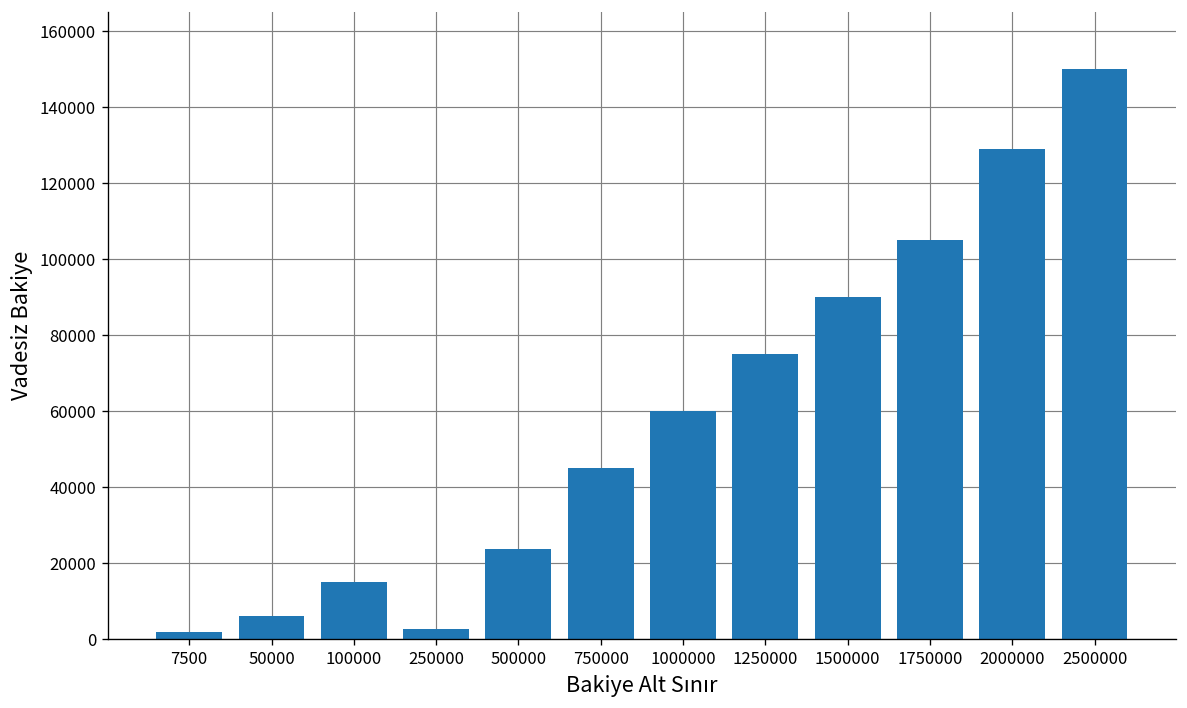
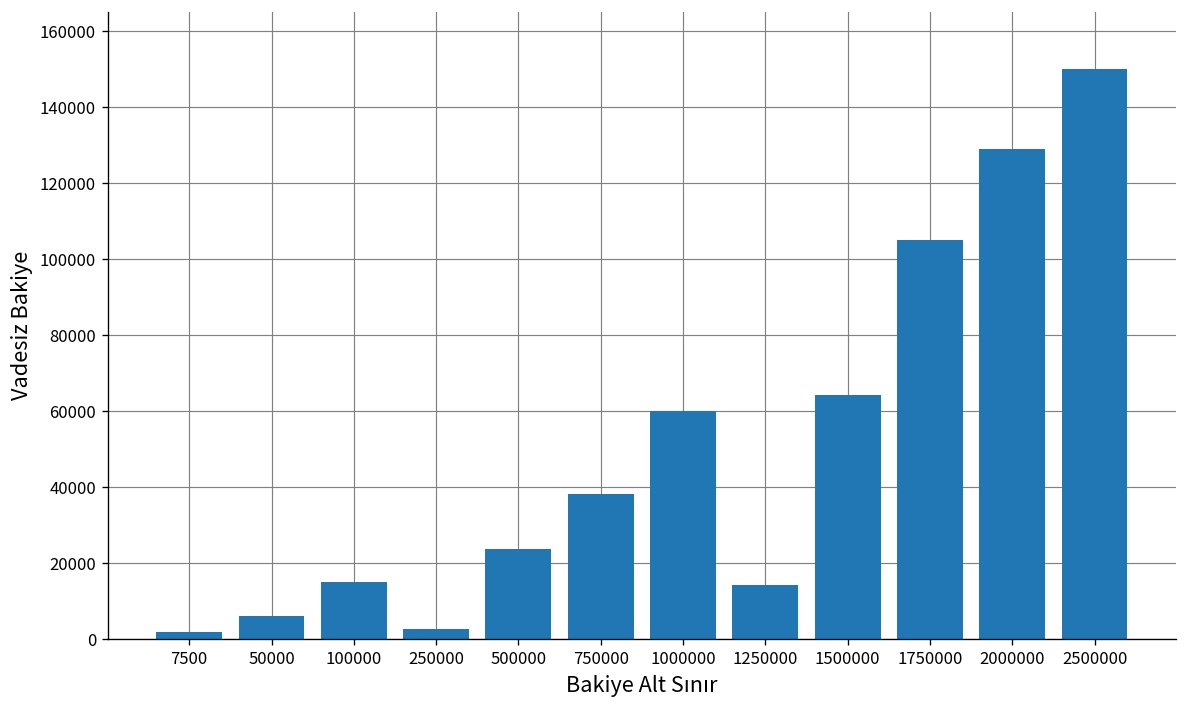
  {
    "7500": 2000,
    "50000": 6000,
    "100000": 15000,
    "250000": 3000,
    "500000": 24000,
-   "750000": 45000,
+   "750000": 38000,
    "1000000": 60000,
-   "1250000": 75000,
-   "1500000": 90000,
+   "1250000": 14000,
+   "1500000": 64000,
    "1750000": 105000,
    "2000000": 129000,
    "2500000": 150000
  }
